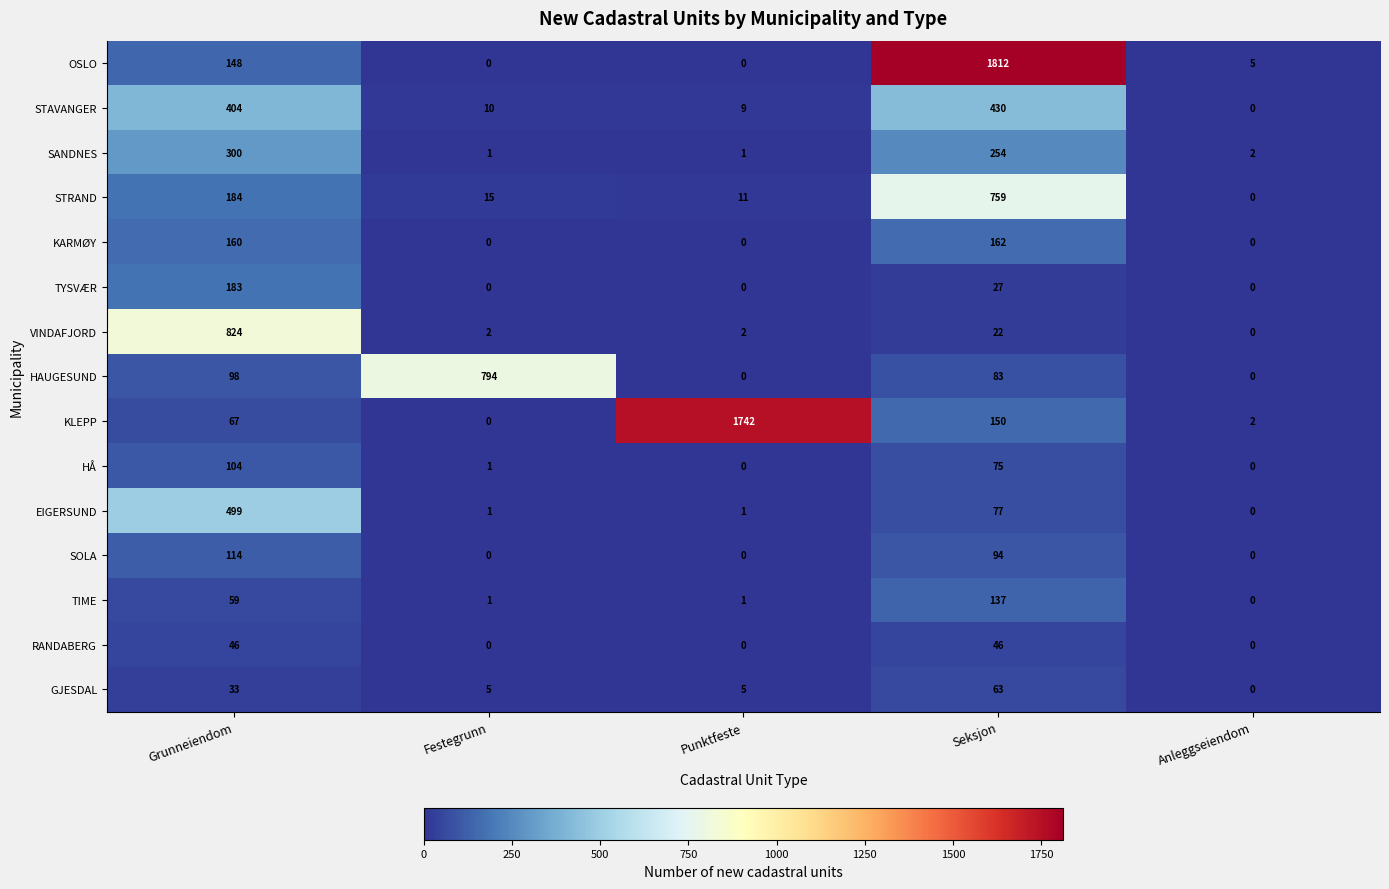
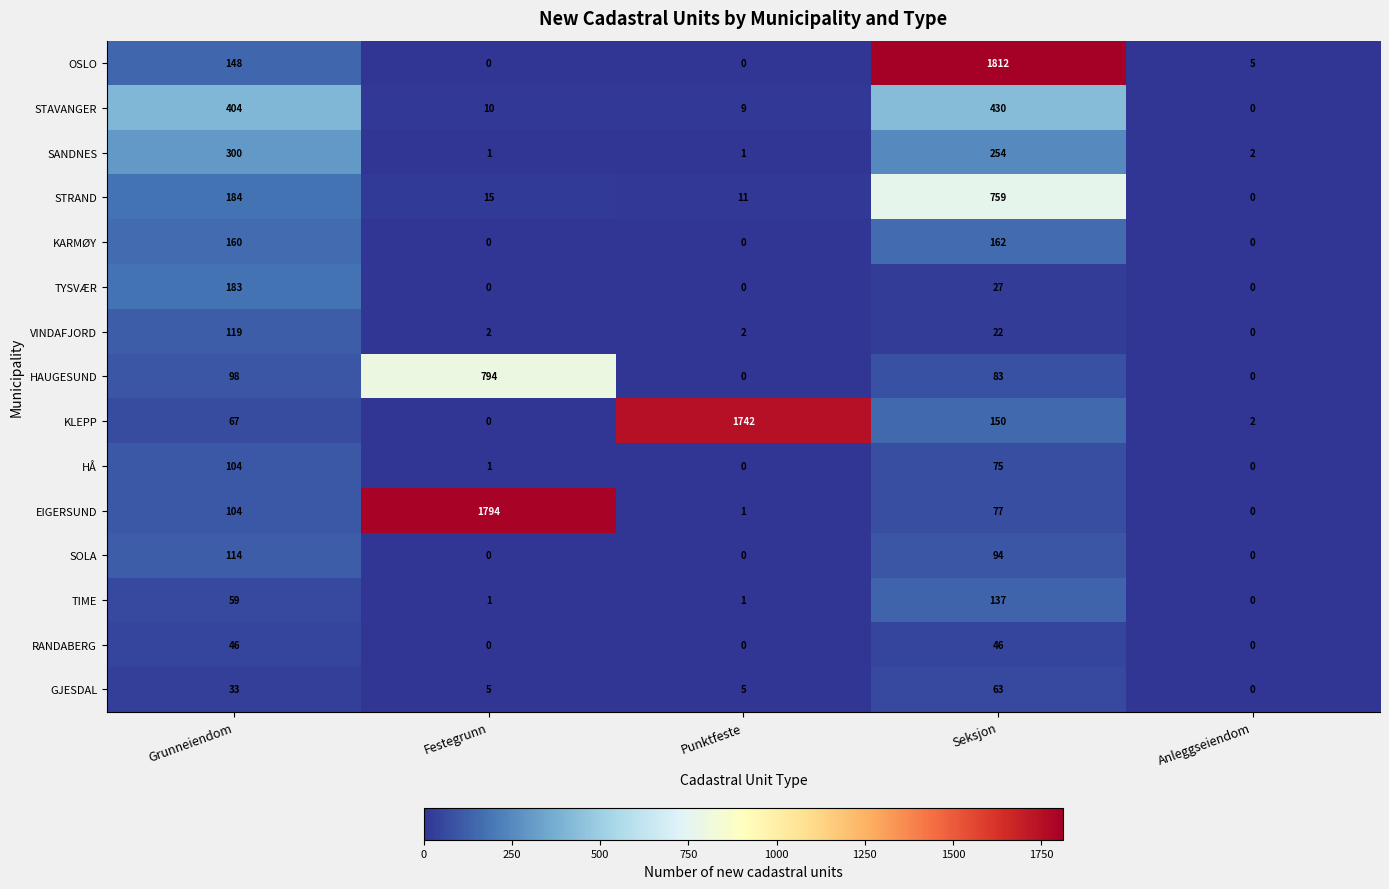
  {
    "OSLO": {
      "Grunneiendom": 148,
      "Festegrunn": 0,
      "Punktfeste": 0,
      "Seksjon": 1812,
      "Anleggseiendom": 5
    },
    "STAVANGER": {
      "Grunneiendom": 404,
      "Festegrunn": 10,
      "Punktfeste": 9,
      "Seksjon": 430,
      "Anleggseiendom": 0
    },
    "SANDNES": {
      "Grunneiendom": 300,
      "Festegrunn": 1,
      "Punktfeste": 1,
      "Seksjon": 254,
      "Anleggseiendom": 2
    },
    "STRAND": {
      "Grunneiendom": 184,
      "Festegrunn": 15,
      "Punktfeste": 11,
      "Seksjon": 759,
      "Anleggseiendom": 0
    },
    "KARMØY": {
      "Grunneiendom": 160,
      "Festegrunn": 0,
      "Punktfeste": 0,
      "Seksjon": 162,
      "Anleggseiendom": 0
    },
    "TYSVÆR": {
      "Grunneiendom": 183,
      "Festegrunn": 0,
      "Punktfeste": 0,
      "Seksjon": 27,
      "Anleggseiendom": 0
    },
    "VINDAFJORD": {
-     "Grunneiendom": 824,
+     "Grunneiendom": 119,
      "Festegrunn": 2,
      "Punktfeste": 2,
      "Seksjon": 22,
      "Anleggseiendom": 0
    },
    "HAUGESUND": {
      "Grunneiendom": 98,
      "Festegrunn": 794,
      "Punktfeste": 0,
      "Seksjon": 83,
      "Anleggseiendom": 0
    },
    "KLEPP": {
      "Grunneiendom": 67,
      "Festegrunn": 0,
      "Punktfeste": 1742,
      "Seksjon": 150,
      "Anleggseiendom": 2
    },
    "HÅ": {
      "Grunneiendom": 104,
      "Festegrunn": 1,
      "Punktfeste": 0,
      "Seksjon": 75,
      "Anleggseiendom": 0
    },
    "EIGERSUND": {
-     "Grunneiendom": 499,
-     "Festegrunn": 1,
+     "Grunneiendom": 104,
+     "Festegrunn": 1794,
      "Punktfeste": 1,
      "Seksjon": 77,
      "Anleggseiendom": 0
    },
    "SOLA": {
      "Grunneiendom": 114,
      "Festegrunn": 0,
      "Punktfeste": 0,
      "Seksjon": 94,
      "Anleggseiendom": 0
    },
    "TIME": {
      "Grunneiendom": 59,
      "Festegrunn": 1,
      "Punktfeste": 1,
      "Seksjon": 137,
      "Anleggseiendom": 0
    },
    "RANDABERG": {
      "Grunneiendom": 46,
      "Festegrunn": 0,
      "Punktfeste": 0,
      "Seksjon": 46,
      "Anleggseiendom": 0
    },
    "GJESDAL": {
      "Grunneiendom": 33,
      "Festegrunn": 5,
      "Punktfeste": 5,
      "Seksjon": 63,
      "Anleggseiendom": 0
    }
  }
